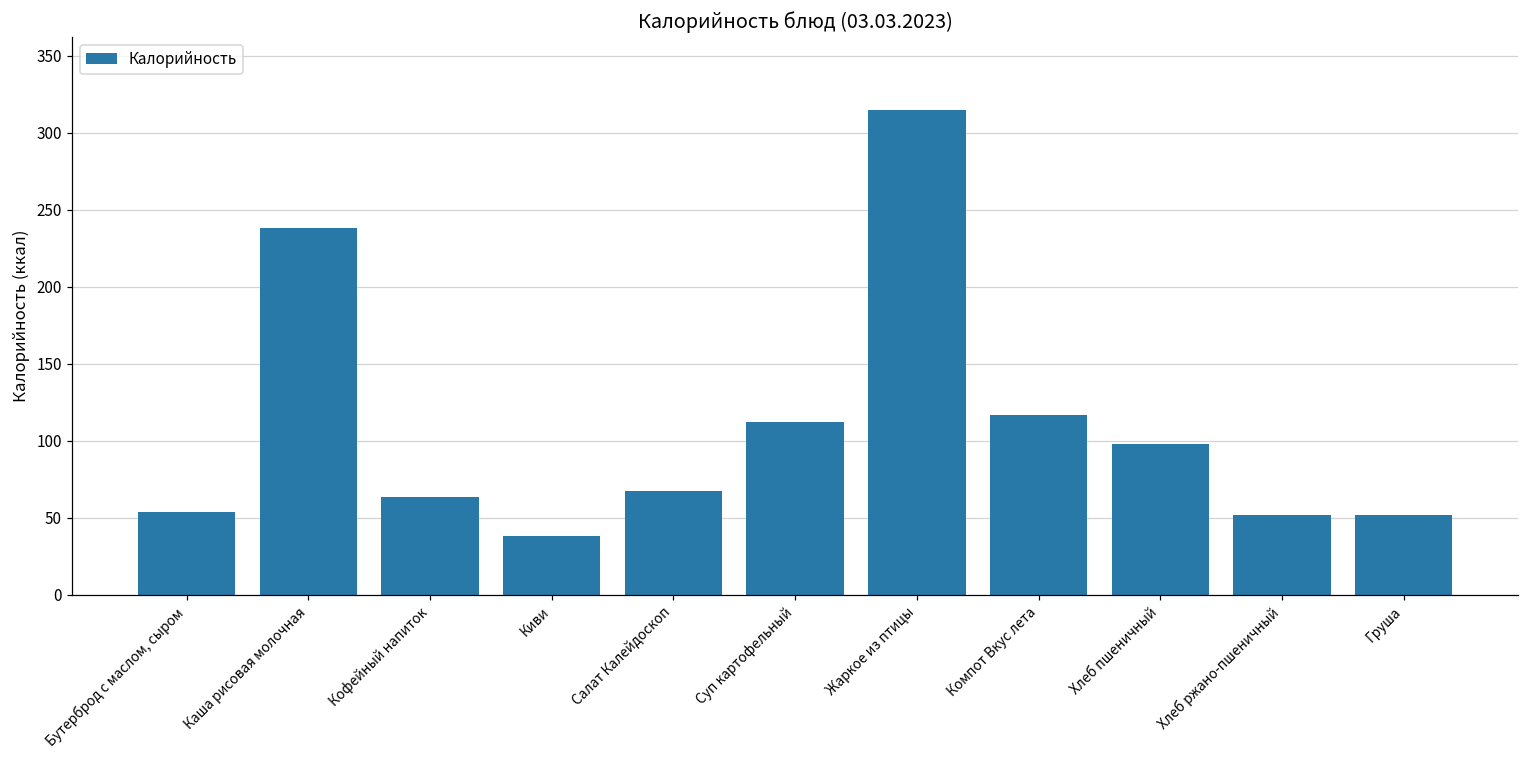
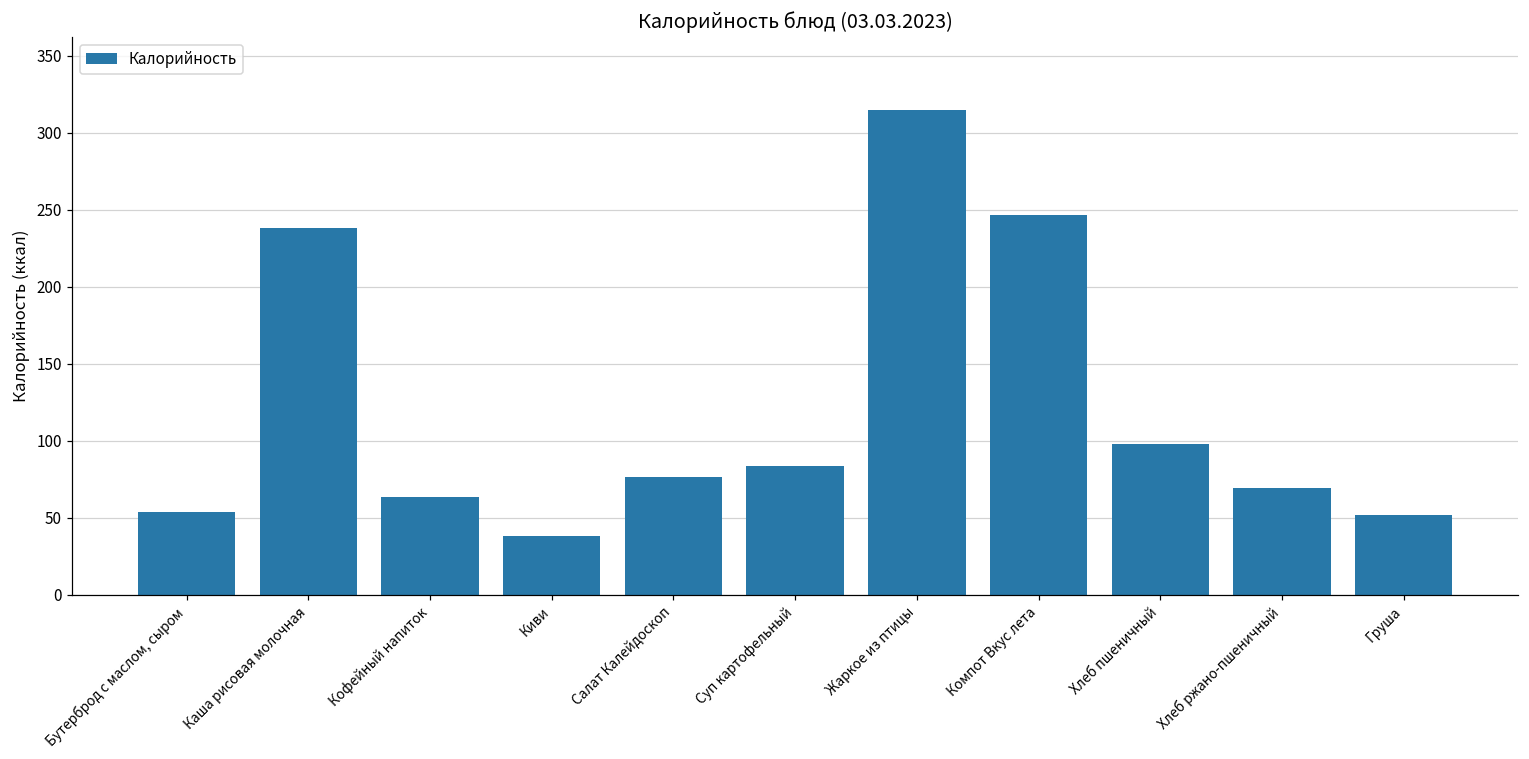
  {
    "Бутерброд с маслом, сыром": 54,
    "Каша рисовая молочная": 238,
    "Кофейный напиток": 64,
    "Киви": 38,
-   "Салат Калейдоскоп": 67,
-   "Суп картофельный": 112,
+   "Салат Калейдоскоп": 76,
+   "Суп картофельный": 84,
    "Жаркое из птицы": 315,
-   "Компот Вкус лета": 116,
+   "Компот Вкус лета": 247,
    "Хлеб пшеничный": 98,
-   "Хлеб ржано-пшеничный": 52,
+   "Хлеб ржано-пшеничный": 69,
    "Груша": 52
  }
